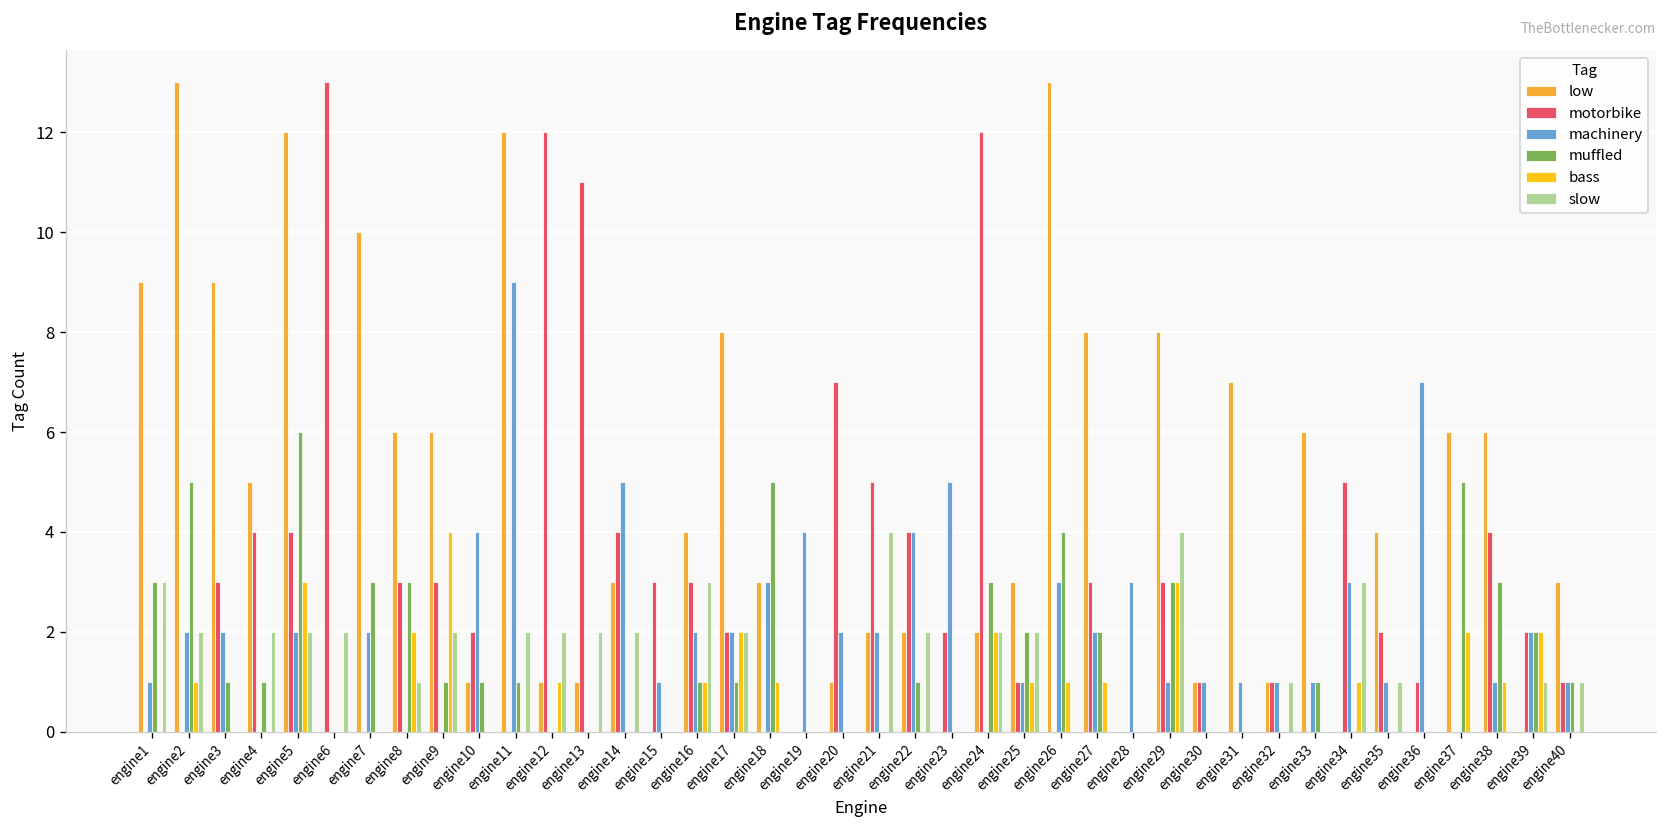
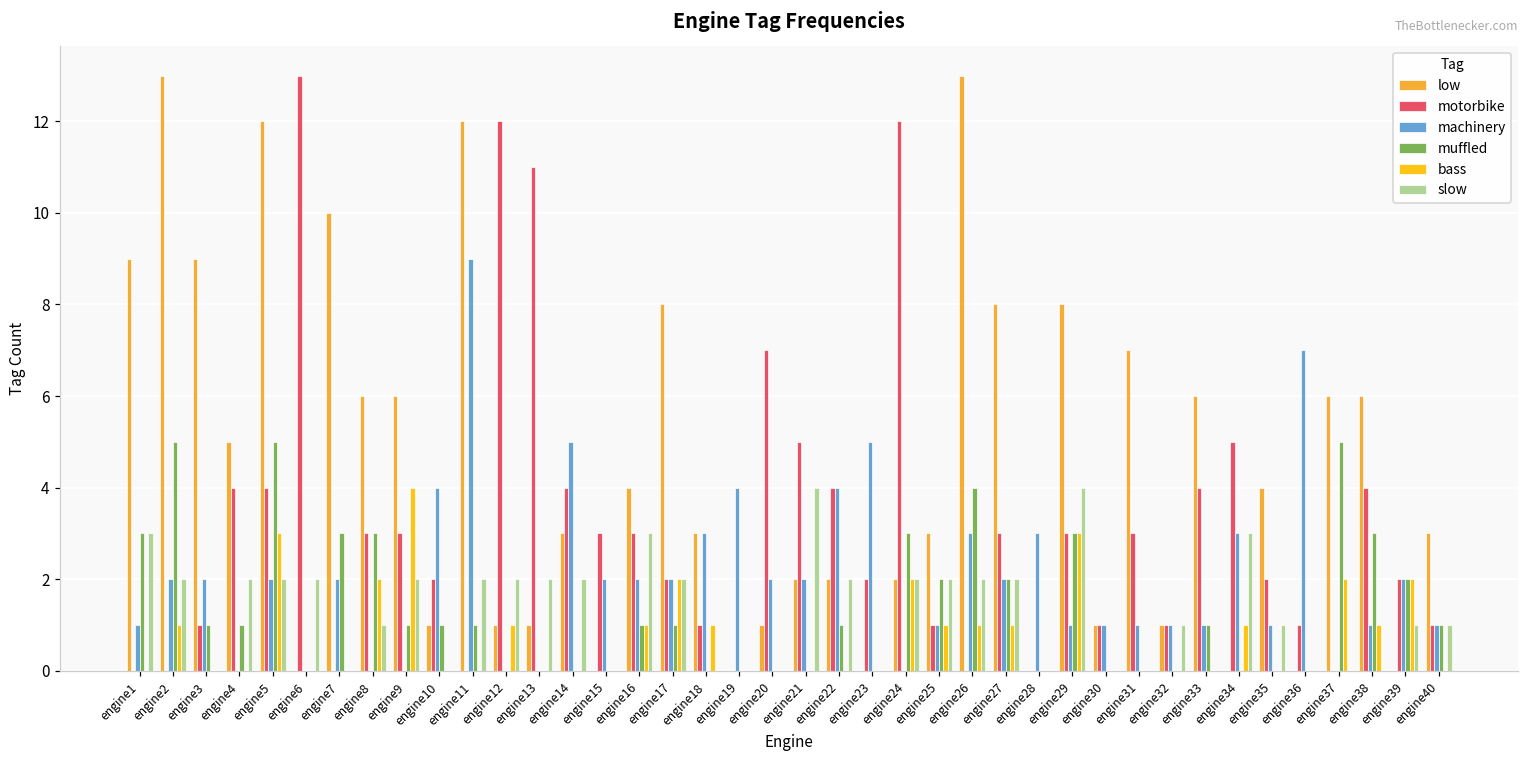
  {
    "motorbike": {
      "engine1": 0,
      "engine2": 0,
-     "engine3": 3,
+     "engine3": 1,
      "engine4": 4,
      "engine5": 4,
      "engine6": 13,
      "engine7": 0,
      "engine8": 3,
      "engine9": 3,
      "engine10": 2,
      "engine11": 0,
      "engine12": 12,
      "engine13": 11,
      "engine14": 4,
      "engine15": 3,
      "engine16": 3,
      "engine17": 2,
-     "engine18": 0,
+     "engine18": 1,
      "engine19": 0,
      "engine20": 7,
      "engine21": 5,
      "engine22": 4,
      "engine23": 2,
      "engine24": 12,
      "engine25": 1,
      "engine26": 0,
      "engine27": 3,
      "engine28": 0,
      "engine29": 3,
      "engine30": 1,
-     "engine31": 0,
+     "engine31": 3,
      "engine32": 1,
-     "engine33": 0,
+     "engine33": 4,
      "engine34": 5,
      "engine35": 2,
      "engine36": 1,
      "engine37": 0,
      "engine38": 4,
      "engine39": 2,
      "engine40": 1
    },
    "machinery": {
      "engine1": 1,
      "engine2": 2,
      "engine3": 2,
      "engine4": 0,
      "engine5": 2,
      "engine6": 0,
      "engine7": 2,
      "engine8": 0,
      "engine9": 0,
      "engine10": 4,
      "engine11": 9,
      "engine12": 0,
      "engine13": 0,
      "engine14": 5,
-     "engine15": 1,
+     "engine15": 2,
      "engine16": 2,
      "engine17": 2,
      "engine18": 3,
      "engine19": 4,
      "engine20": 2,
      "engine21": 2,
      "engine22": 4,
      "engine23": 5,
      "engine24": 0,
      "engine25": 1,
      "engine26": 3,
      "engine27": 2,
      "engine28": 3,
      "engine29": 1,
      "engine30": 1,
      "engine31": 1,
      "engine32": 1,
      "engine33": 1,
      "engine34": 3,
      "engine35": 1,
      "engine36": 7,
      "engine37": 0,
      "engine38": 1,
      "engine39": 2,
      "engine40": 1
    },
    "muffled": {
      "engine1": 3,
      "engine2": 5,
      "engine3": 1,
      "engine4": 1,
-     "engine5": 6,
+     "engine5": 5,
      "engine6": 0,
      "engine7": 3,
      "engine8": 3,
      "engine9": 1,
      "engine10": 1,
      "engine11": 1,
      "engine12": 0,
      "engine13": 0,
      "engine14": 0,
      "engine15": 0,
      "engine16": 1,
      "engine17": 1,
-     "engine18": 5,
+     "engine18": 0,
      "engine19": 0,
      "engine20": 0,
      "engine21": 0,
      "engine22": 1,
      "engine23": 0,
      "engine24": 3,
      "engine25": 2,
      "engine26": 4,
      "engine27": 2,
      "engine28": 0,
      "engine29": 3,
      "engine30": 0,
      "engine31": 0,
      "engine32": 0,
      "engine33": 1,
      "engine34": 0,
      "engine35": 0,
      "engine36": 0,
      "engine37": 5,
      "engine38": 3,
      "engine39": 2,
      "engine40": 1
    },
    "slow": {
      "engine1": 3,
      "engine2": 2,
      "engine3": 0,
      "engine4": 2,
      "engine5": 2,
      "engine6": 2,
      "engine7": 0,
      "engine8": 1,
      "engine9": 2,
      "engine10": 0,
      "engine11": 2,
      "engine12": 2,
      "engine13": 2,
      "engine14": 2,
      "engine15": 0,
      "engine16": 3,
      "engine17": 2,
      "engine18": 0,
      "engine19": 0,
      "engine20": 0,
      "engine21": 4,
      "engine22": 2,
      "engine23": 0,
      "engine24": 2,
      "engine25": 2,
-     "engine26": 0,
-     "engine27": 0,
+     "engine26": 2,
+     "engine27": 2,
      "engine28": 0,
      "engine29": 4,
      "engine30": 0,
      "engine31": 0,
      "engine32": 1,
      "engine33": 0,
      "engine34": 3,
      "engine35": 1,
      "engine36": 0,
      "engine37": 0,
      "engine38": 0,
      "engine39": 1,
      "engine40": 1
    }
  }
